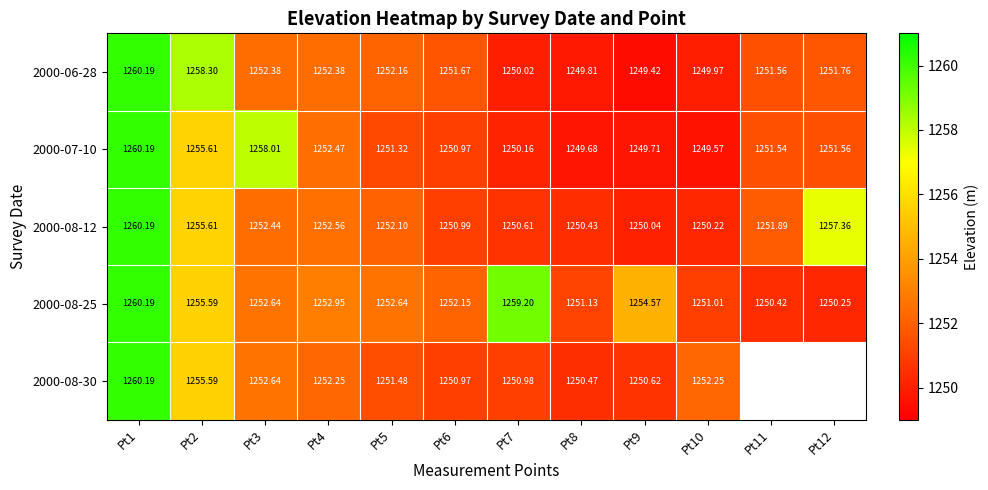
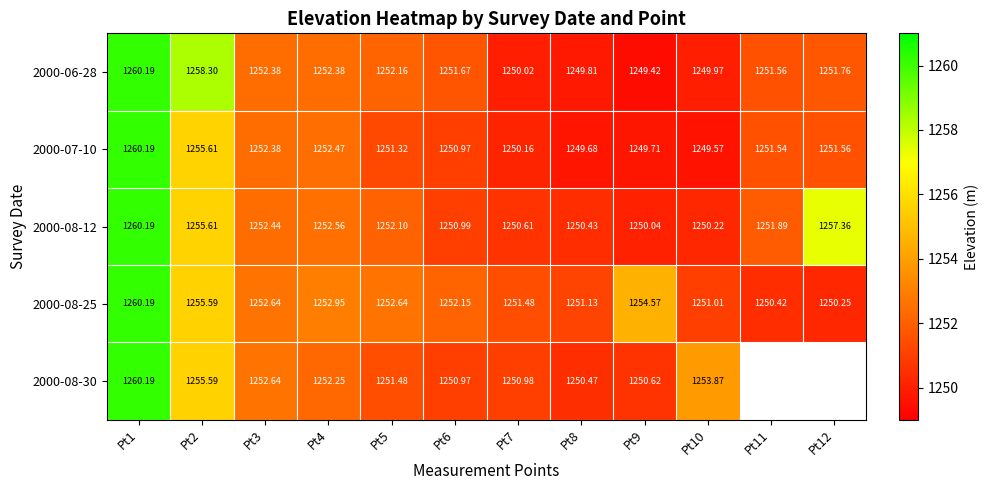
  {
    "2000-06-28": {
      "Pt1": 1260.19,
      "Pt2": 1258.30,
      "Pt3": 1252.38,
      "Pt4": 1252.38,
      "Pt5": 1252.16,
      "Pt6": 1251.67,
      "Pt7": 1250.02,
      "Pt8": 1249.81,
      "Pt9": 1249.42,
      "Pt10": 1249.97,
      "Pt11": 1251.56,
      "Pt12": 1251.76
    },
    "2000-07-10": {
      "Pt1": 1260.19,
      "Pt2": 1255.61,
-     "Pt3": 1258.01,
+     "Pt3": 1252.38,
      "Pt4": 1252.47,
      "Pt5": 1251.32,
      "Pt6": 1250.97,
      "Pt7": 1250.16,
      "Pt8": 1249.68,
      "Pt9": 1249.71,
      "Pt10": 1249.57,
      "Pt11": 1251.54,
      "Pt12": 1251.56
    },
    "2000-08-12": {
      "Pt1": 1260.19,
      "Pt2": 1255.61,
      "Pt3": 1252.44,
      "Pt4": 1252.56,
      "Pt5": 1252.10,
      "Pt6": 1250.99,
      "Pt7": 1250.61,
      "Pt8": 1250.43,
      "Pt9": 1250.04,
      "Pt10": 1250.22,
      "Pt11": 1251.89,
      "Pt12": 1257.36
    },
    "2000-08-25": {
      "Pt1": 1260.19,
      "Pt2": 1255.59,
      "Pt3": 1252.64,
      "Pt4": 1252.95,
      "Pt5": 1252.64,
      "Pt6": 1252.15,
-     "Pt7": 1259.20,
+     "Pt7": 1251.48,
      "Pt8": 1251.13,
      "Pt9": 1254.57,
      "Pt10": 1251.01,
      "Pt11": 1250.42,
      "Pt12": 1250.25
    },
    "2000-08-30": {
      "Pt1": 1260.19,
      "Pt2": 1255.59,
      "Pt3": 1252.64,
      "Pt4": 1252.25,
      "Pt5": 1251.48,
      "Pt6": 1250.97,
      "Pt7": 1250.98,
      "Pt8": 1250.47,
      "Pt9": 1250.62,
-     "Pt10": 1252.25
+     "Pt10": 1253.87
    }
  }
